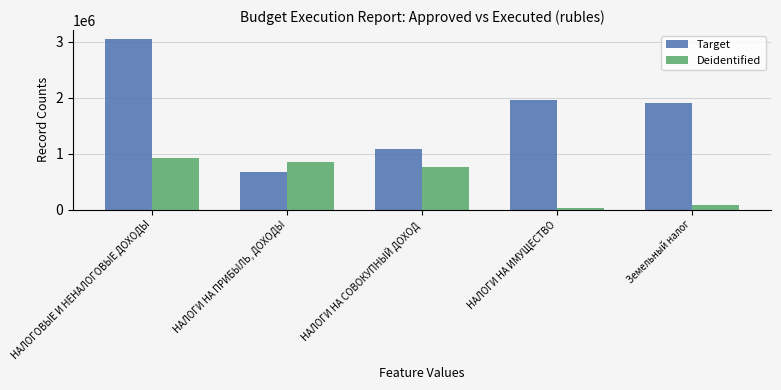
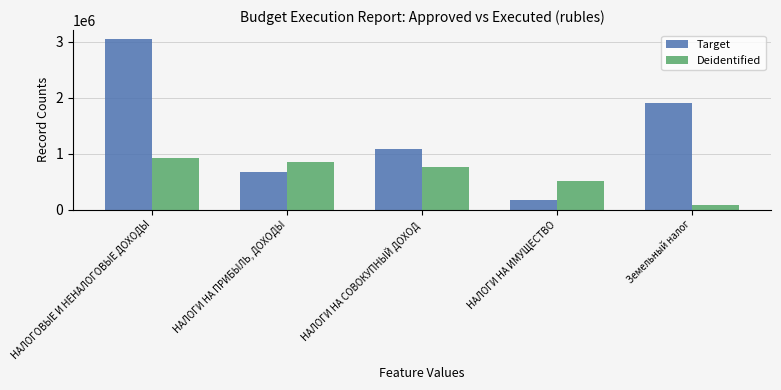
  {
    "Target": {
      "НАЛОГОВЫЕ И НЕНАЛОГОВЫЕ ДОХОДЫ": 3100000,
      "НАЛОГИ НА ПРИБЫЛЬ, ДОХОДЫ": 700000,
      "НАЛОГИ НА СОВОКУПНЫЙ ДОХОД": 1100000,
-     "НАЛОГИ НА ИМУЩЕСТВО": 2000000,
+     "НАЛОГИ НА ИМУЩЕСТВО": 200000,
      "Земельный налог": 1900000
    },
    "Deidentified": {
      "НАЛОГОВЫЕ И НЕНАЛОГОВЫЕ ДОХОДЫ": 900000,
      "НАЛОГИ НА ПРИБЫЛЬ, ДОХОДЫ": 900000,
      "НАЛОГИ НА СОВОКУПНЫЙ ДОХОД": 800000,
-     "НАЛОГИ НА ИМУЩЕСТВО": 0,
+     "НАЛОГИ НА ИМУЩЕСТВО": 500000,
      "Земельный налог": 100000
    }
  }
